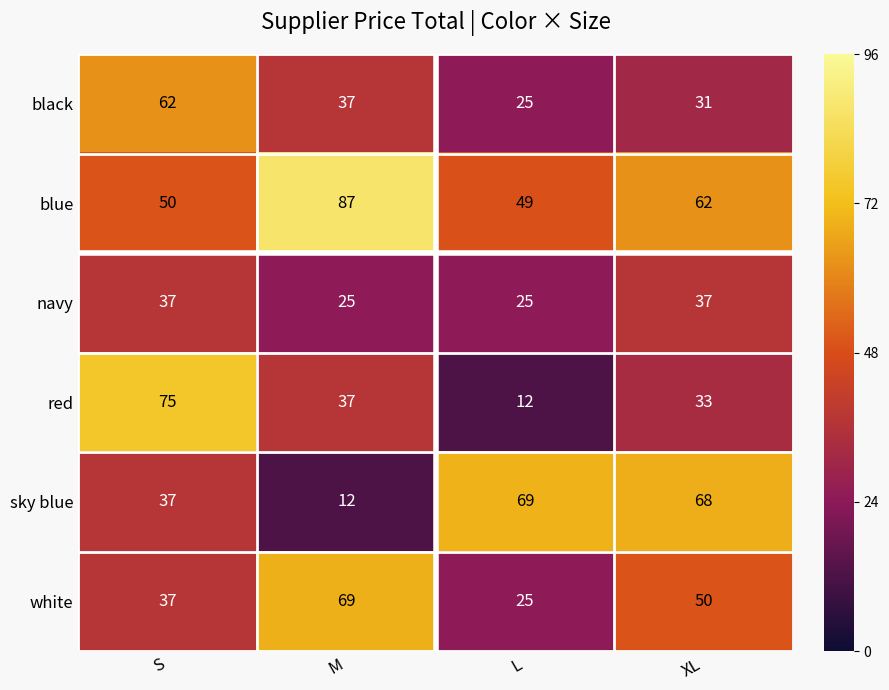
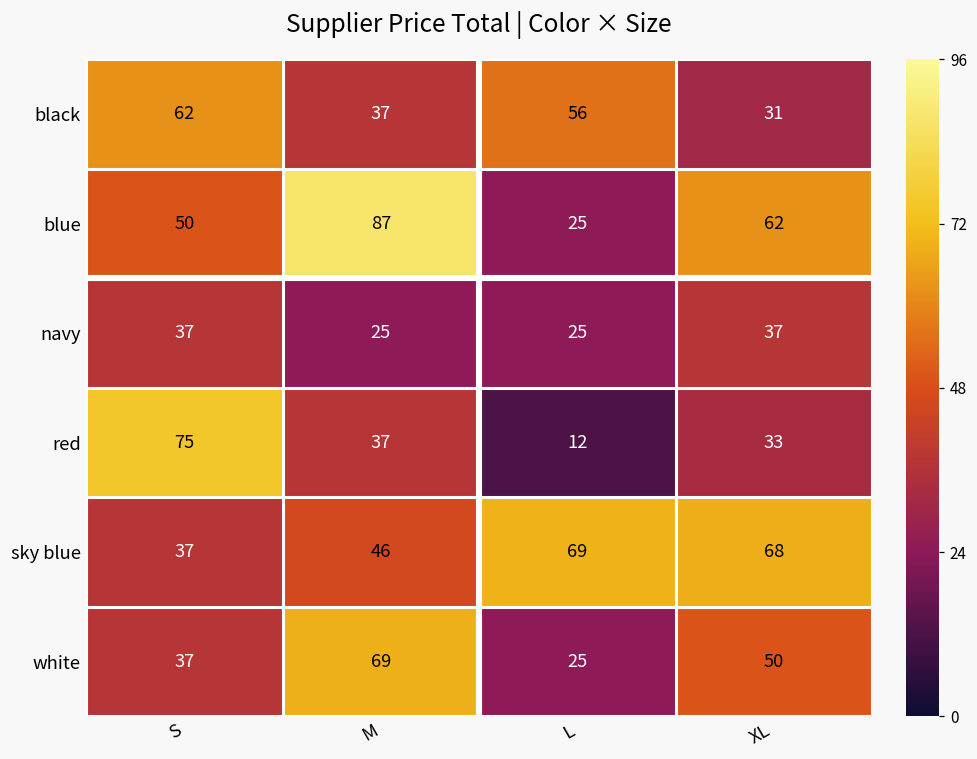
  {
    "black": {
      "S": 62,
      "M": 37,
-     "L": 25,
+     "L": 56,
      "XL": 31
    },
    "blue": {
      "S": 50,
      "M": 87,
-     "L": 49,
+     "L": 25,
      "XL": 62
    },
    "navy": {
      "S": 37,
      "M": 25,
      "L": 25,
      "XL": 37
    },
    "red": {
      "S": 75,
      "M": 37,
      "L": 12,
      "XL": 33
    },
    "sky blue": {
      "S": 37,
-     "M": 12,
+     "M": 46,
      "L": 69,
      "XL": 68
    },
    "white": {
      "S": 37,
      "M": 69,
      "L": 25,
      "XL": 50
    }
  }
